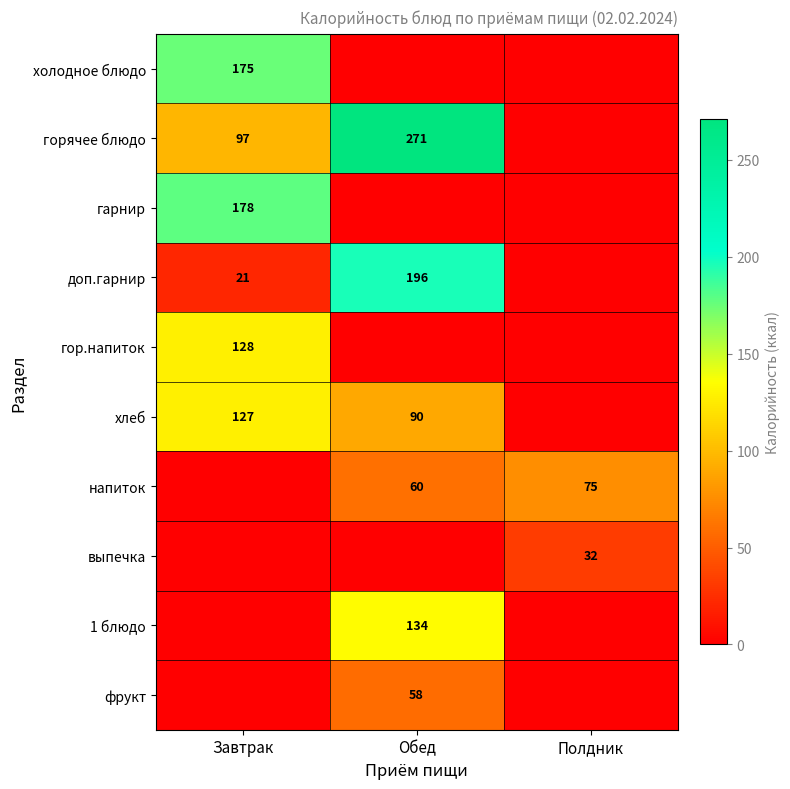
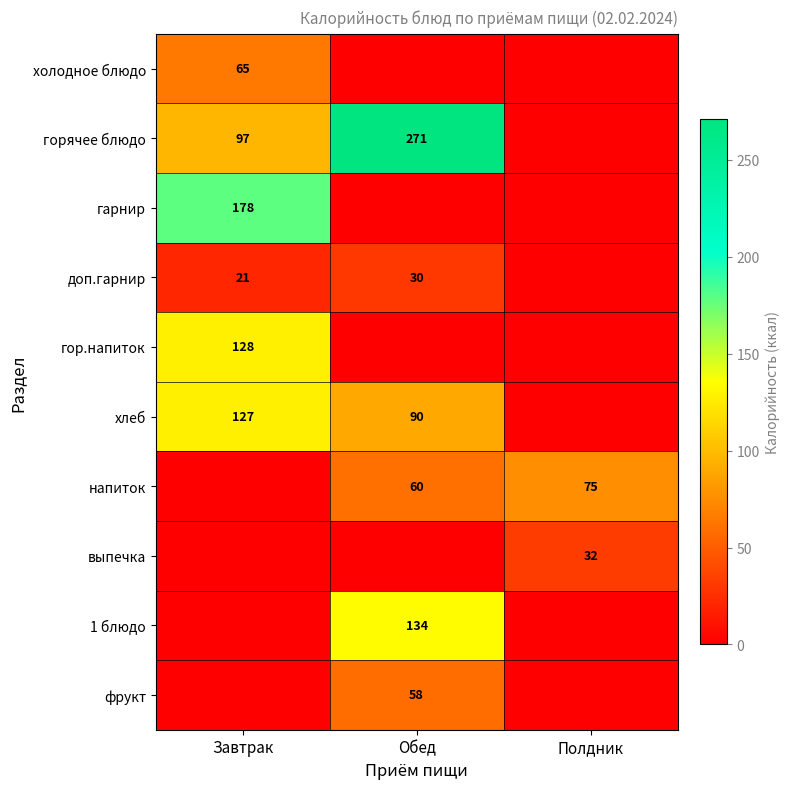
  {
    "холодное блюдо": {
-     "Завтрак": 175
+     "Завтрак": 65
    },
    "горячее блюдо": {
      "Завтрак": 97,
      "Обед": 271
    },
    "гарнир": {
      "Завтрак": 178
    },
    "доп.гарнир": {
      "Завтрак": 21,
-     "Обед": 196
+     "Обед": 30
    },
    "гор.напиток": {
      "Завтрак": 128
    },
    "хлеб": {
      "Завтрак": 127,
      "Обед": 90
    },
    "напиток": {
      "Обед": 60,
      "Полдник": 75
    },
    "выпечка": {
      "Полдник": 32
    },
    "1 блюдо": {
      "Обед": 134
    },
    "фрукт": {
      "Обед": 58
    }
  }
